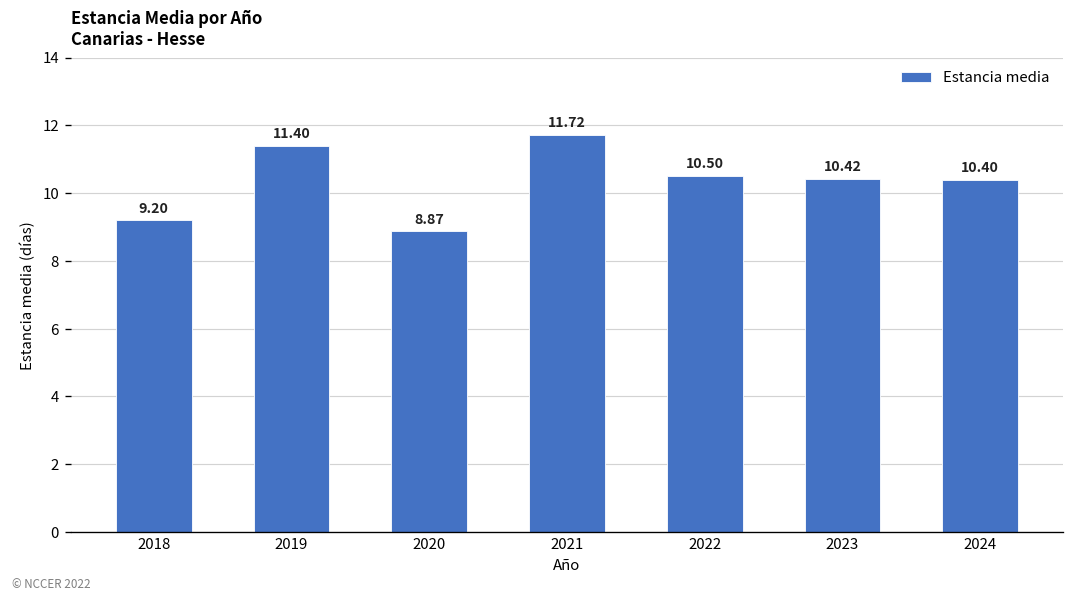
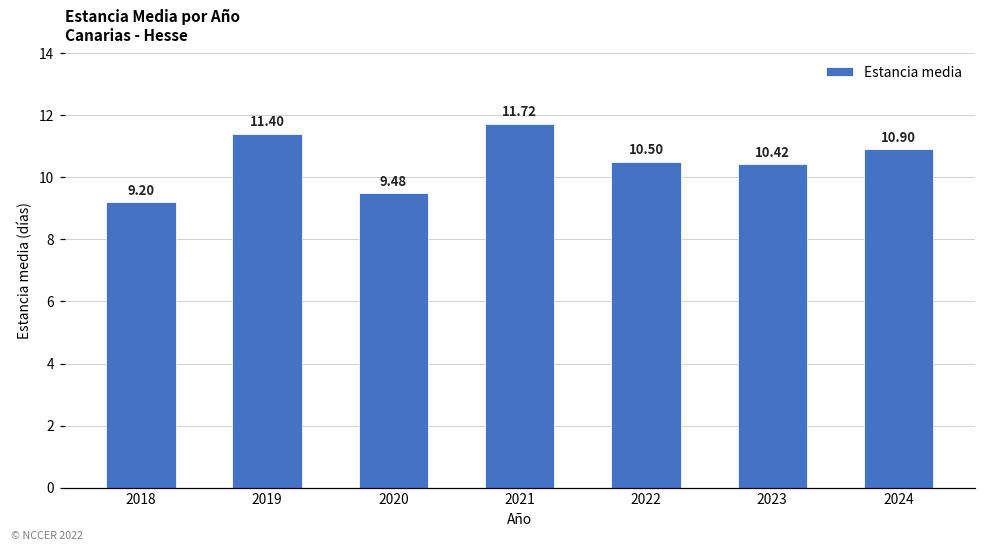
  {
    "2018": 9.20,
    "2019": 11.40,
-   "2020": 8.87,
+   "2020": 9.48,
    "2021": 11.72,
    "2022": 10.50,
    "2023": 10.42,
-   "2024": 10.40
+   "2024": 10.90
  }
